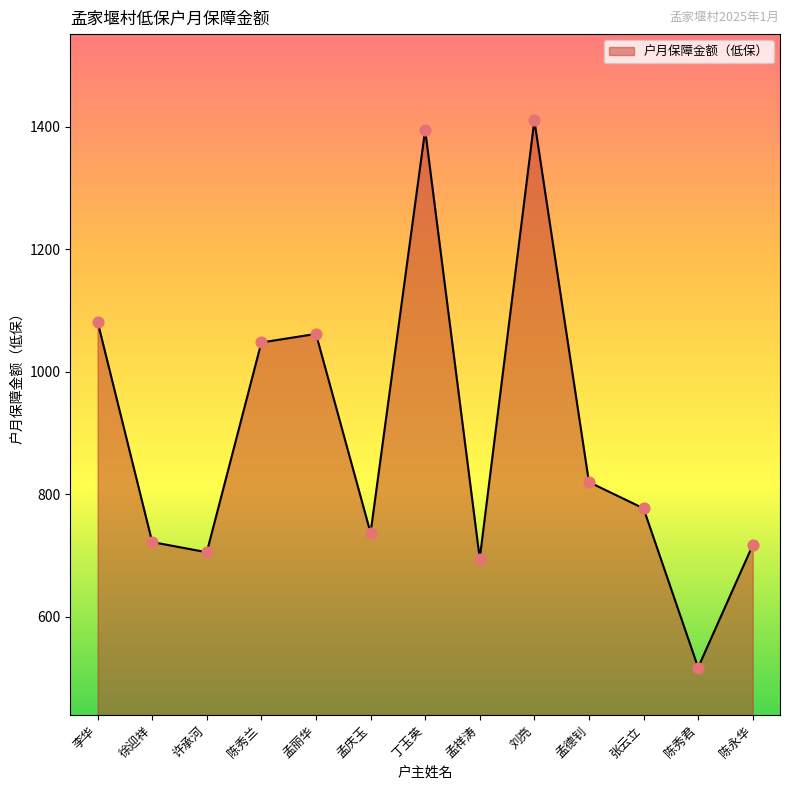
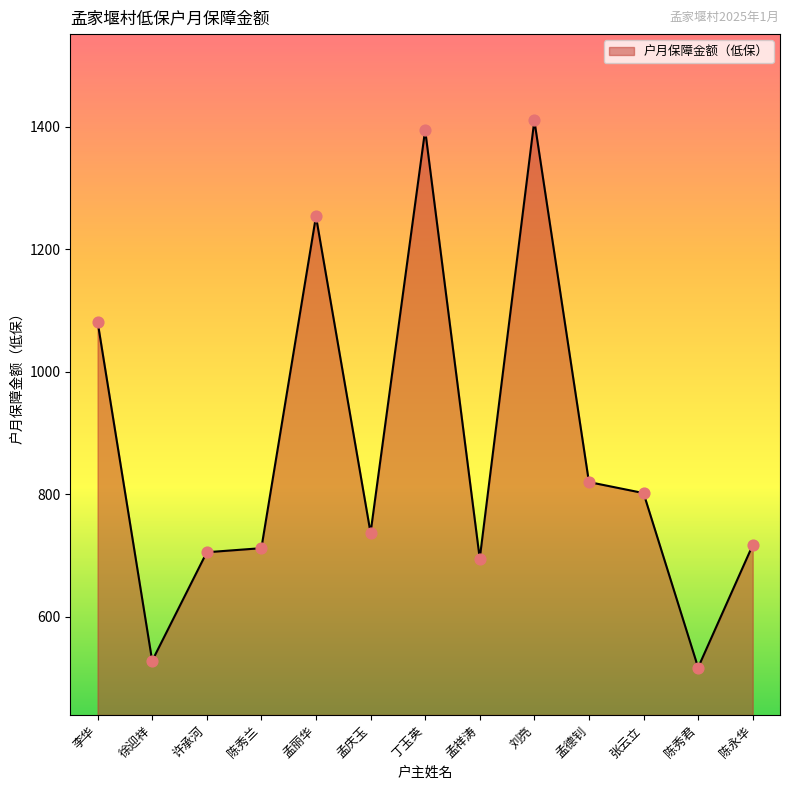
  {
    "李华": 1080,
-   "徐迎祥": 720,
+   "徐迎祥": 530,
    "许承河": 710,
-   "陈秀兰": 1050,
-   "孟丽华": 1060,
+   "陈秀兰": 710,
+   "孟丽华": 1250,
    "孟庆玉": 740,
    "丁玉英": 1400,
    "孟祥涛": 700,
    "刘亮": 1410,
    "孟德钊": 820,
-   "张云立": 780,
+   "张云立": 800,
    "陈秀君": 520,
    "陈永华": 720
  }
